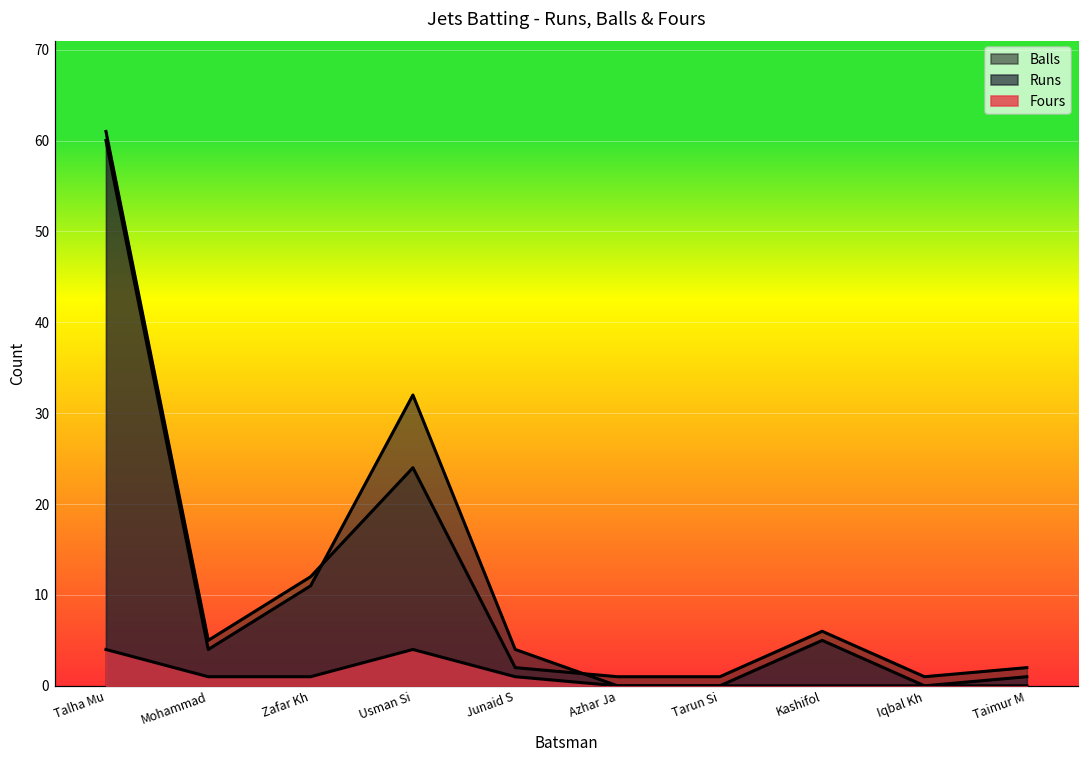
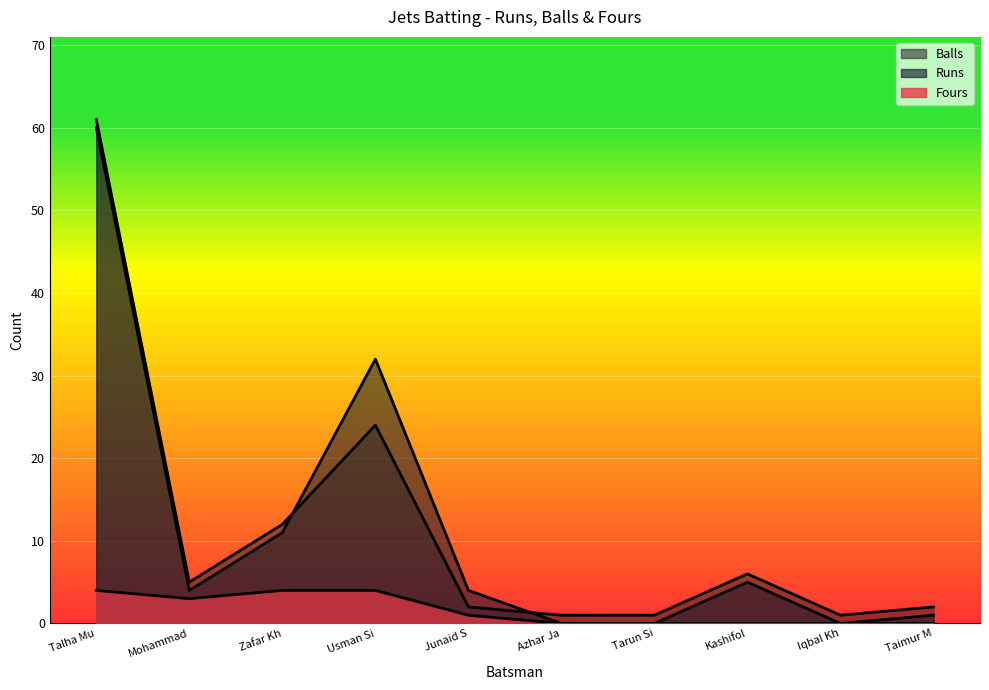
  {
    "Fours": {
      "Talha Mu": 4,
-     "Mohammad": 1,
-     "Zafar Kh": 1,
+     "Mohammad": 3,
+     "Zafar Kh": 4,
      "Usman Si": 4,
      "Junaid S": 1,
      "Kashifol": 0,
      "Taimur M": 0
    }
  }
